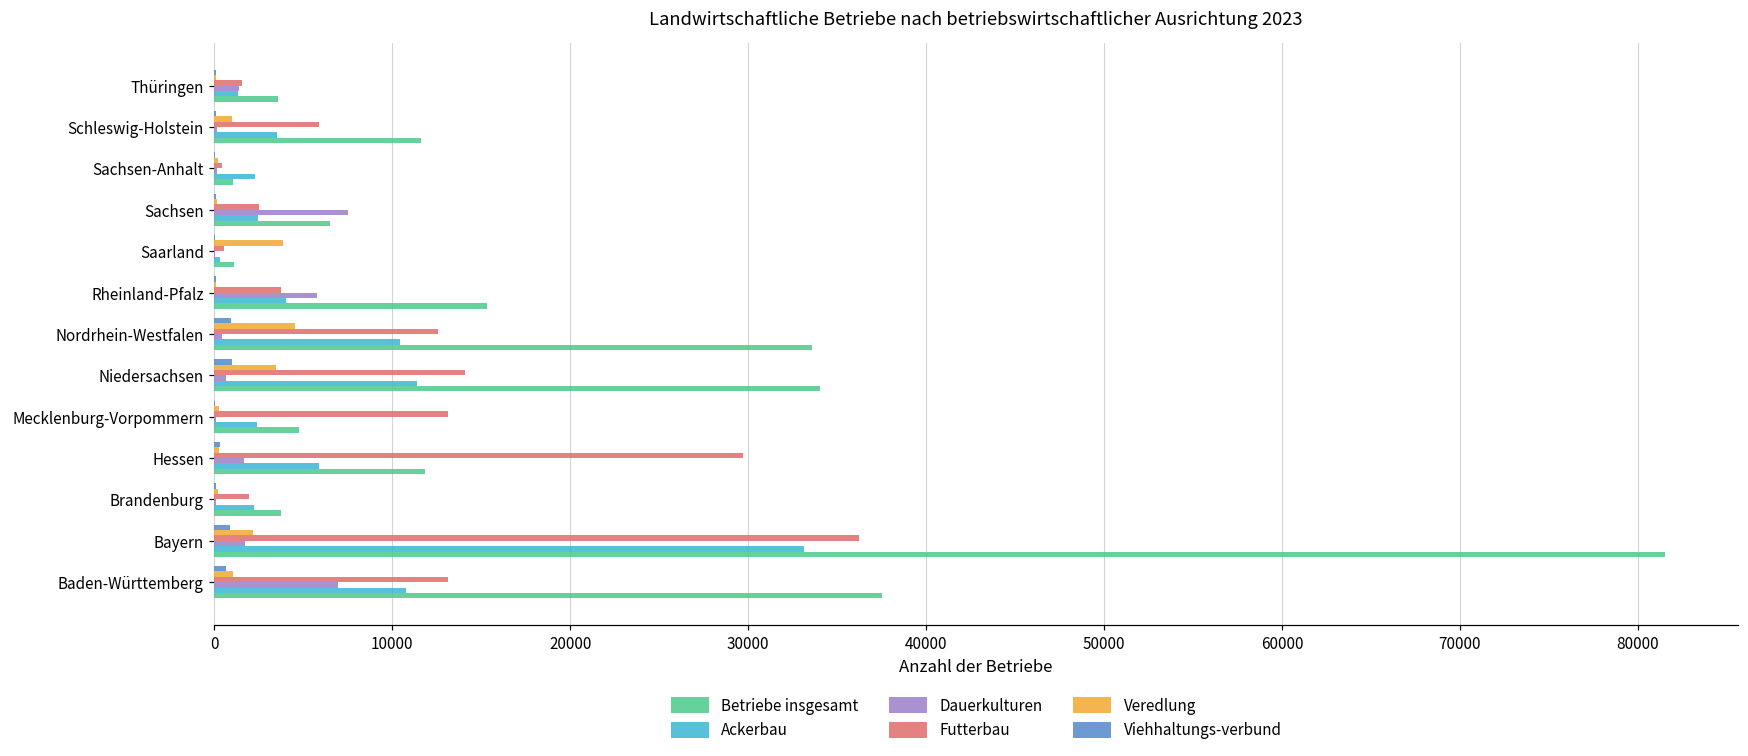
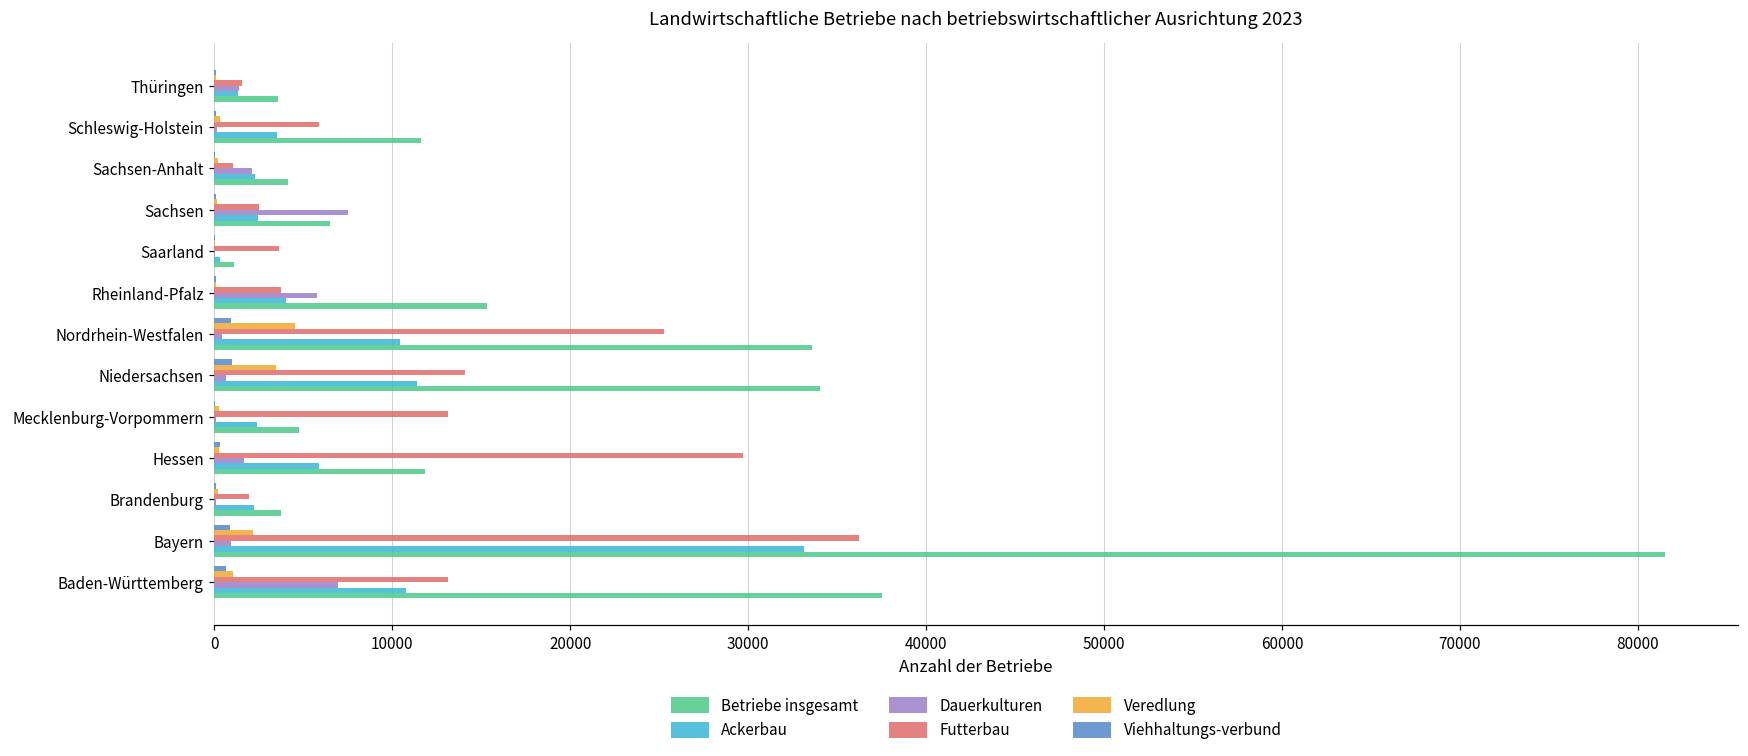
  {
    "Betriebe insgesamt": {
      "Thüringen": 3600,
      "Schleswig-Holstein": 11600,
-     "Sachsen-Anhalt": 1000,
+     "Sachsen-Anhalt": 4200,
      "Sachsen": 6500,
      "Saarland": 1100,
      "Rheinland-Pfalz": 15300,
      "Nordrhein-Westfalen": 33600,
      "Niedersachsen": 34000,
      "Mecklenburg-Vorpommern": 4800,
      "Hessen": 11800,
      "Brandenburg": 3800,
      "Bayern": 81600,
      "Baden-Württemberg": 37500
    },
    "Dauerkulturen": {
      "Thüringen": 1400,
-     "Sachsen-Anhalt": 100,
+     "Sachsen-Anhalt": 2100,
      "Sachsen": 7500,
      "Rheinland-Pfalz": 5800,
      "Nordrhein-Westfalen": 400,
      "Niedersachsen": 700,
      "Hessen": 1700,
-     "Bayern": 1700,
+     "Bayern": 1000,
      "Baden-Württemberg": 7000
    },
    "Futterbau": {
      "Thüringen": 1500,
      "Schleswig-Holstein": 5900,
-     "Sachsen-Anhalt": 400,
+     "Sachsen-Anhalt": 1000,
      "Sachsen": 2500,
-     "Saarland": 500,
+     "Saarland": 3600,
      "Rheinland-Pfalz": 3800,
-     "Nordrhein-Westfalen": 12600,
+     "Nordrhein-Westfalen": 25300,
      "Niedersachsen": 14100,
      "Mecklenburg-Vorpommern": 13100,
      "Hessen": 29700,
      "Brandenburg": 1900,
      "Bayern": 36200,
      "Baden-Württemberg": 13100
    },
    "Veredlung": {
-     "Schleswig-Holstein": 1000,
+     "Schleswig-Holstein": 300,
      "Sachsen-Anhalt": 200,
-     "Saarland": 3900,
+     "Saarland": 0,
      "Nordrhein-Westfalen": 4500,
      "Niedersachsen": 3500,
      "Mecklenburg-Vorpommern": 300,
      "Hessen": 300,
      "Brandenburg": 200,
      "Bayern": 2200,
      "Baden-Württemberg": 1000
    }
  }
